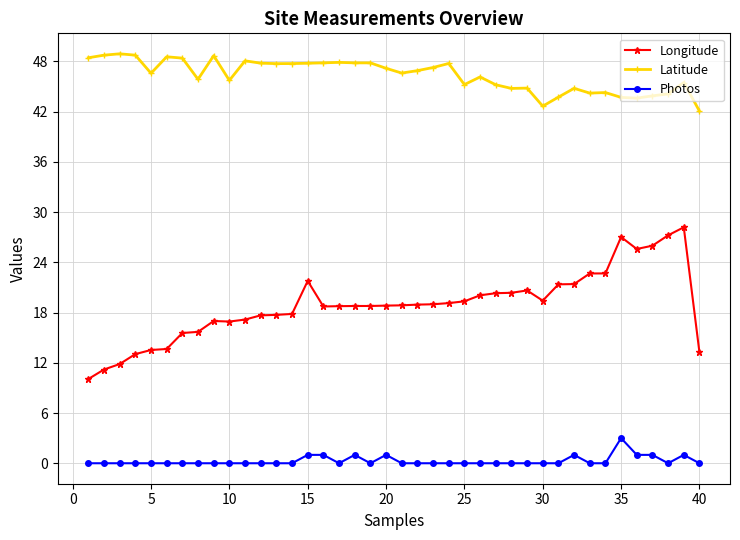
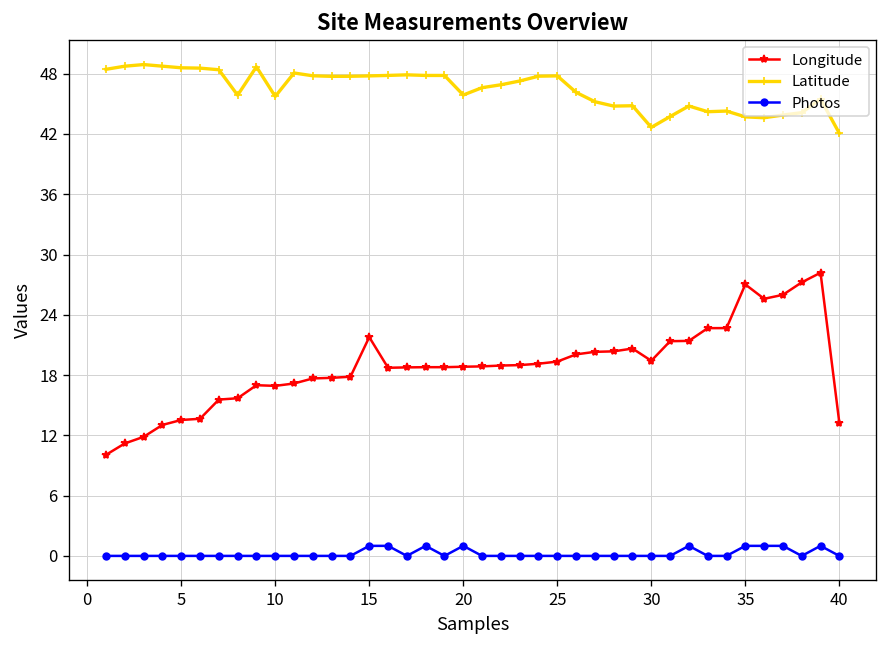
  {
    "Longitude": {
      "5": 14,
      "10": 17,
      "15": 22,
      "20": 19,
      "25": 19,
      "30": 19,
      "35": 27,
      "40": 13
    },
    "Latitude": {
-     "5": 47,
+     "5": 49,
      "10": 46,
      "15": 48,
-     "20": 47,
-     "25": 45,
+     "20": 46,
+     "25": 48,
      "30": 43,
      "40": 42
    },
    "Photos": {
      "5": 0,
      "10": 0,
      "15": 1,
      "20": 1,
      "25": 0,
      "30": 0,
-     "35": 3,
+     "35": 1,
      "40": 0
    }
  }
